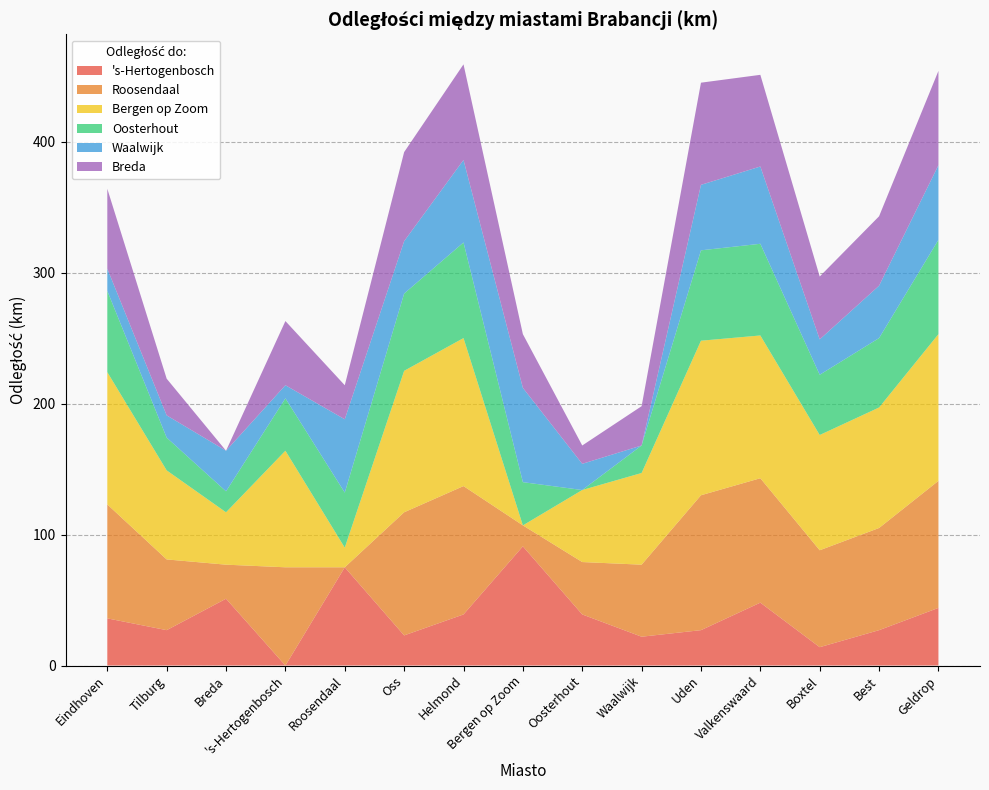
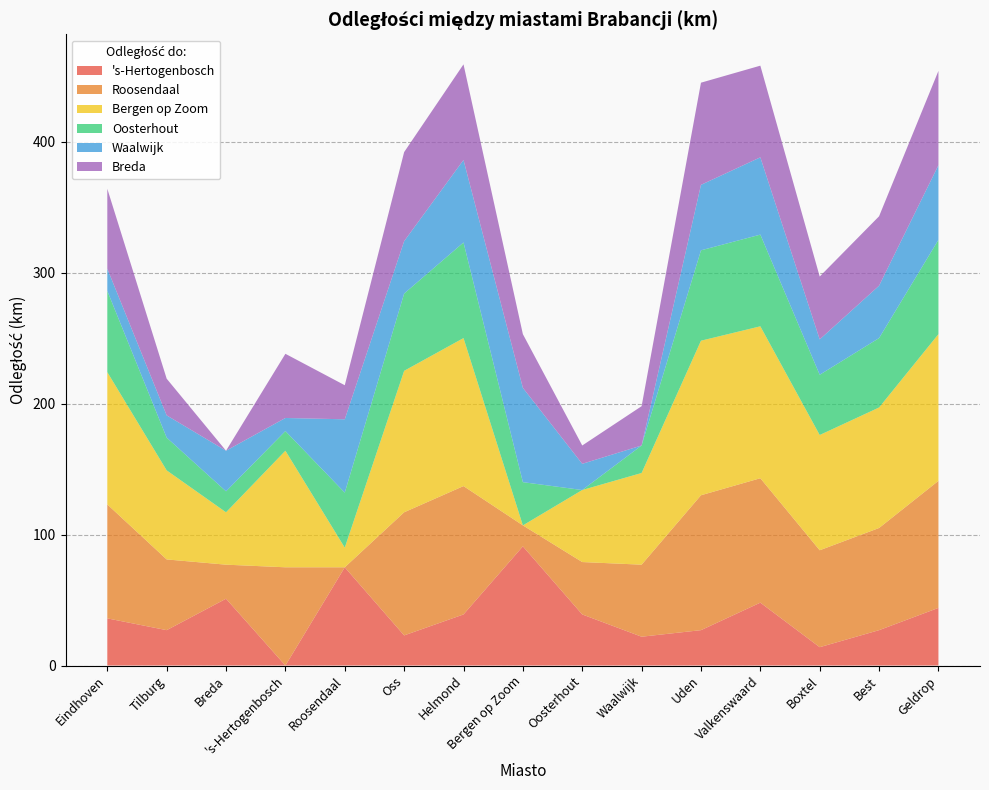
  {
    "Bergen op Zoom": {
      "Eindhoven": 101,
      "Tilburg": 68,
      "Breda": 40,
      "'s-Hertogenbosch": 89,
      "Roosendaal": 15,
      "Oss": 108,
      "Helmond": 113,
      "Waalwijk": 70,
      "Uden": 118,
-     "Valkenswaard": 109,
+     "Valkenswaard": 116,
      "Boxtel": 88,
      "Best": 92,
      "Geldrop": 112
    },
    "Oosterhout": {
      "Eindhoven": 62,
      "Tilburg": 25,
      "Breda": 16,
-     "'s-Hertogenbosch": 40,
+     "'s-Hertogenbosch": 15,
      "Roosendaal": 42,
      "Oss": 59,
      "Helmond": 73,
      "Bergen op Zoom": 33,
      "Uden": 69,
      "Valkenswaard": 70,
      "Boxtel": 46,
      "Best": 53,
      "Geldrop": 72
    },
    "Waalwijk": {
      "Eindhoven": 17,
      "Tilburg": 17,
      "'s-Hertogenbosch": 10,
      "Roosendaal": 56,
      "Oss": 40,
      "Helmond": 63,
      "Bergen op Zoom": 72,
      "Oosterhout": 20,
      "Uden": 50,
      "Valkenswaard": 59,
      "Boxtel": 27,
      "Best": 40,
      "Geldrop": 57
    },
    "Breda": {
      "Eindhoven": 61,
      "Tilburg": 28,
      "'s-Hertogenbosch": 49,
      "Roosendaal": 26,
      "Oss": 68,
      "Helmond": 73,
      "Bergen op Zoom": 41,
      "Oosterhout": 14,
      "Waalwijk": 30,
      "Uden": 78,
      "Valkenswaard": 70,
      "Boxtel": 48,
      "Best": 53,
      "Geldrop": 72
    }
  }
